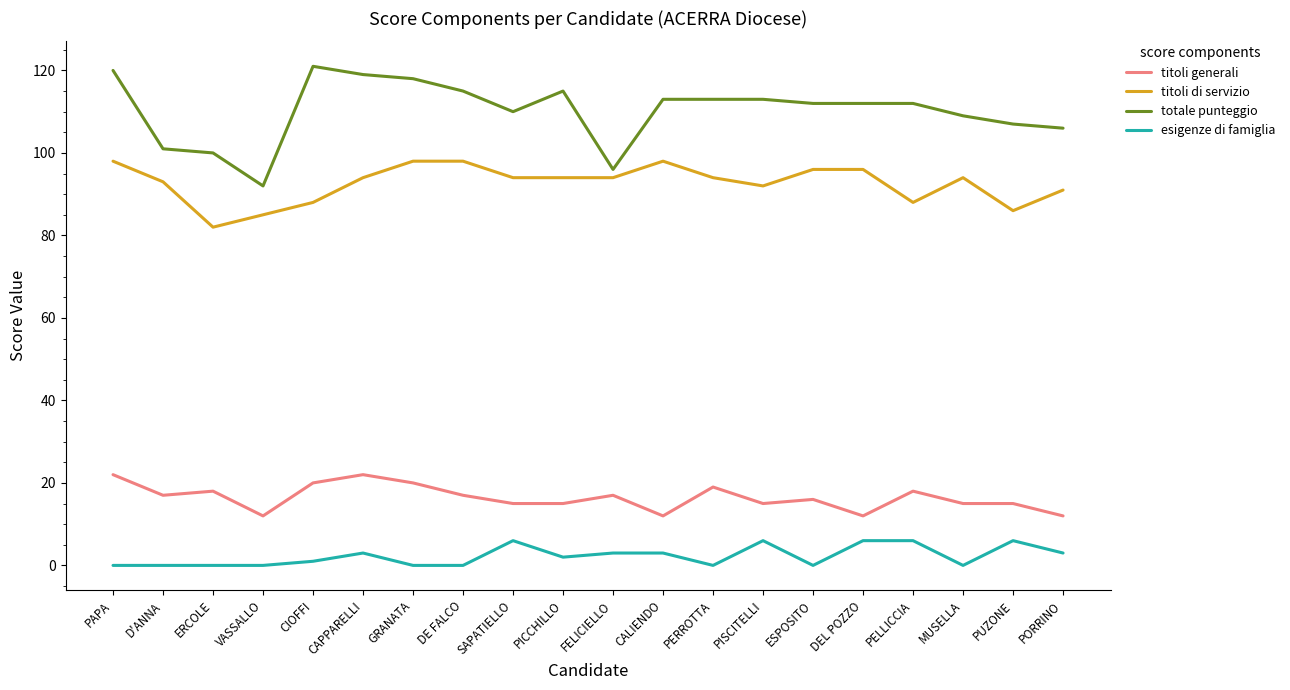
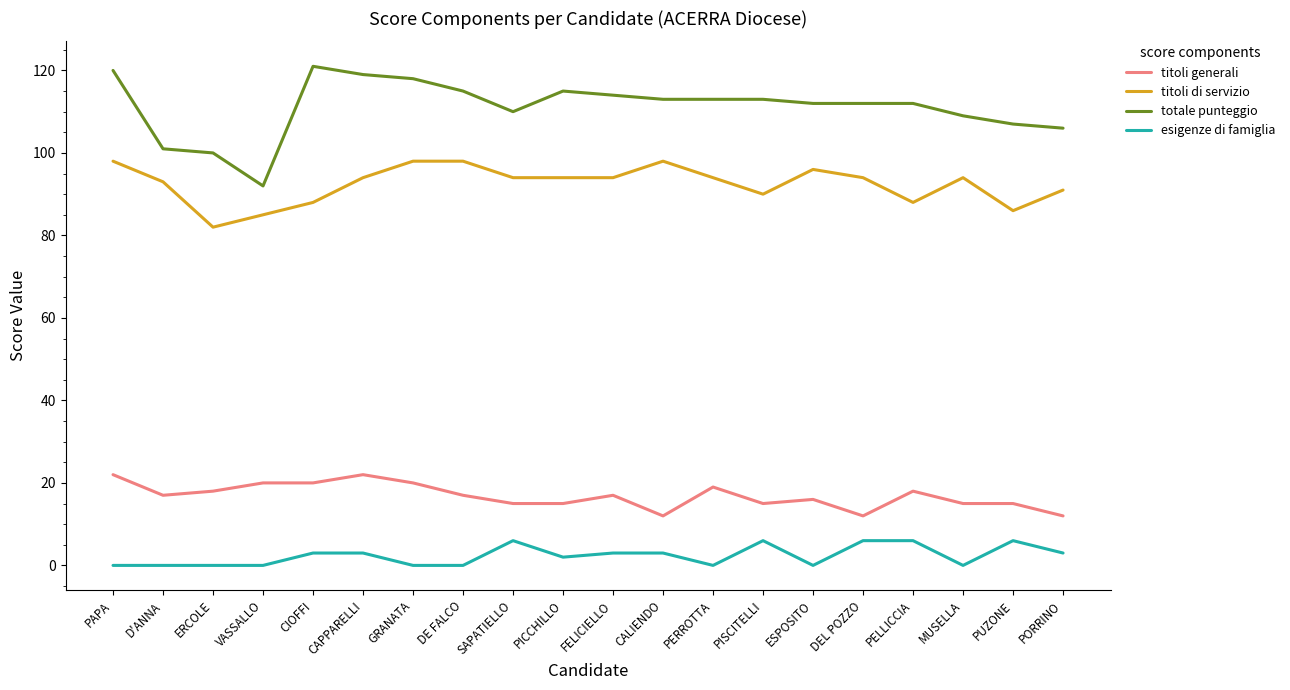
  {
    "titoli generali": {
      "PAPA": 22,
      "D'ANNA": 17,
      "ERCOLE": 18,
-     "VASSALLO": 12,
+     "VASSALLO": 20,
      "CIOFFI": 20,
      "CAPPARELLI": 22,
      "GRANATA": 20,
      "DE FALCO": 17,
      "SAPATIELLO": 15,
      "PICCHILLO": 15,
      "FELICIELLO": 17,
      "CALIENDO": 12,
      "PERROTTA": 19,
      "PISCITELLI": 15,
      "ESPOSITO": 16,
      "DEL POZZO": 12,
      "PELLICCIA": 18,
      "MUSELLA": 15,
      "PUZONE": 15,
      "PORRINO": 12
    },
    "titoli di servizio": {
      "PAPA": 98,
      "D'ANNA": 93,
      "ERCOLE": 82,
      "VASSALLO": 85,
      "CIOFFI": 88,
      "CAPPARELLI": 94,
      "GRANATA": 98,
      "DE FALCO": 98,
      "SAPATIELLO": 94,
      "PICCHILLO": 94,
      "FELICIELLO": 94,
      "CALIENDO": 98,
      "PERROTTA": 94,
-     "PISCITELLI": 92,
+     "PISCITELLI": 90,
      "ESPOSITO": 96,
-     "DEL POZZO": 96,
+     "DEL POZZO": 94,
      "PELLICCIA": 88,
      "MUSELLA": 94,
      "PUZONE": 86,
      "PORRINO": 91
    },
    "totale punteggio": {
      "PAPA": 120,
      "D'ANNA": 101,
      "ERCOLE": 100,
      "VASSALLO": 92,
      "CIOFFI": 121,
      "CAPPARELLI": 119,
      "GRANATA": 118,
      "DE FALCO": 115,
      "SAPATIELLO": 110,
      "PICCHILLO": 115,
-     "FELICIELLO": 96,
+     "FELICIELLO": 114,
      "CALIENDO": 113,
      "PERROTTA": 113,
      "PISCITELLI": 113,
      "ESPOSITO": 112,
      "DEL POZZO": 112,
      "PELLICCIA": 112,
      "MUSELLA": 109,
      "PUZONE": 107,
      "PORRINO": 106
    },
    "esigenze di famiglia": {
      "PAPA": 0,
      "D'ANNA": 0,
      "ERCOLE": 0,
      "VASSALLO": 0,
-     "CIOFFI": 1,
+     "CIOFFI": 3,
      "CAPPARELLI": 3,
      "GRANATA": 0,
      "DE FALCO": 0,
      "SAPATIELLO": 6,
      "PICCHILLO": 2,
      "FELICIELLO": 3,
      "CALIENDO": 3,
      "PERROTTA": 0,
      "PISCITELLI": 6,
      "ESPOSITO": 0,
      "DEL POZZO": 6,
      "PELLICCIA": 6,
      "MUSELLA": 0,
      "PUZONE": 6,
      "PORRINO": 3
    }
  }
